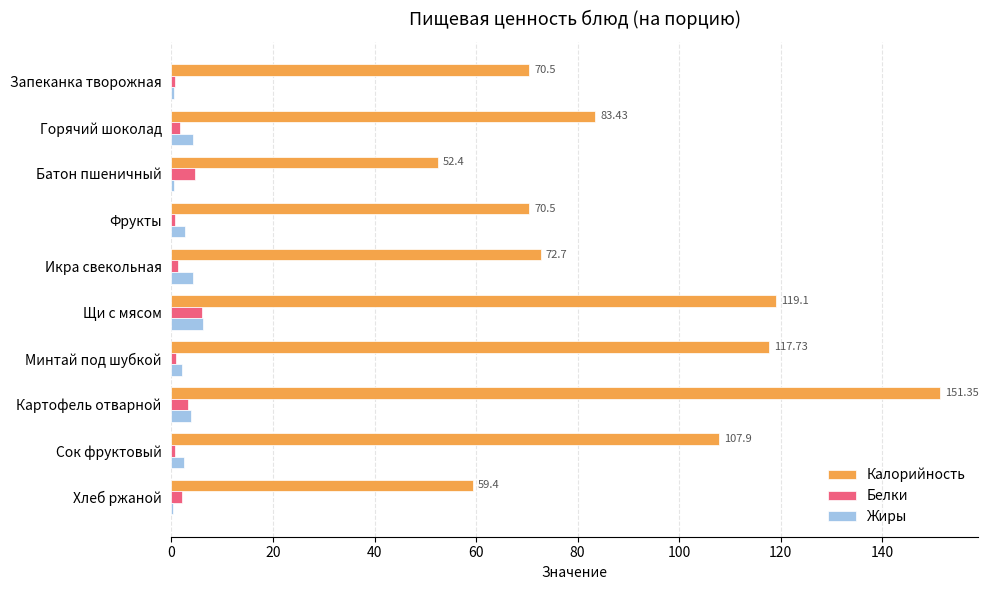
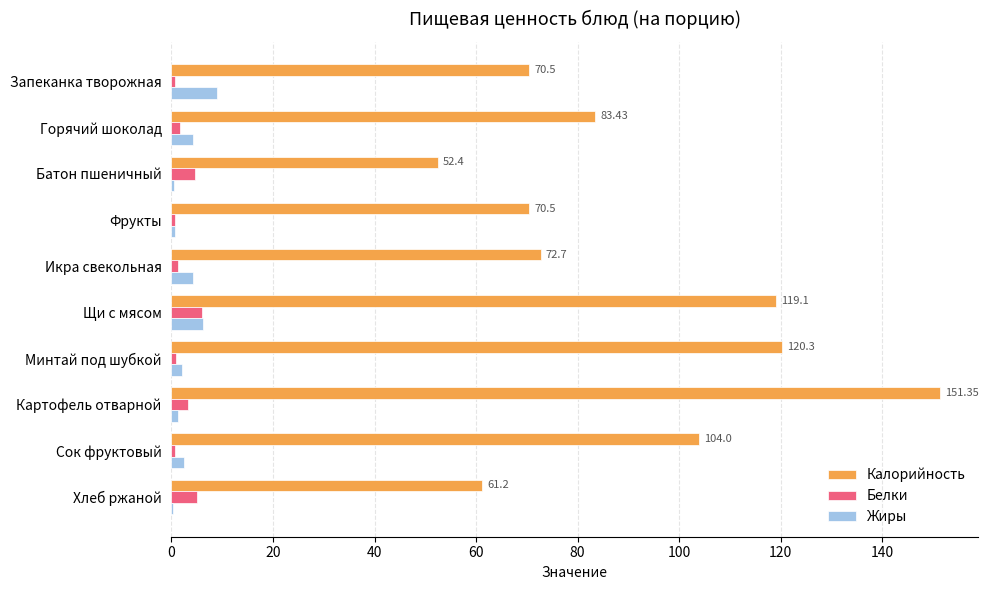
  {
    "Калорийность": {
      "Запеканка творожная": 70.5,
      "Горячий шоколад": 83.43,
      "Батон пшеничный": 52.4,
      "Фрукты": 70.5,
      "Икра свекольная": 72.7,
      "Щи с мясом": 119.1,
-     "Минтай под шубкой": 117.73,
+     "Минтай под шубкой": 120.3,
      "Картофель отварной": 151.35,
-     "Сок фруктовый": 107.9,
-     "Хлеб ржаной": 59.4
+     "Сок фруктовый": 104.0,
+     "Хлеб ржаной": 61.2
    },
    "Белки": {
      "Запеканка творожная": 1,
      "Горячий шоколад": 2,
      "Батон пшеничный": 5,
      "Фрукты": 1,
      "Икра свекольная": 1,
      "Щи с мясом": 6,
      "Минтай под шубкой": 1,
      "Картофель отварной": 3,
      "Сок фруктовый": 1,
-     "Хлеб ржаной": 2
+     "Хлеб ржаной": 5
    },
    "Жиры": {
-     "Запеканка творожная": 0,
+     "Запеканка творожная": 9,
      "Горячий шоколад": 4,
      "Батон пшеничный": 1,
-     "Фрукты": 3,
+     "Фрукты": 1,
      "Икра свекольная": 4,
      "Щи с мясом": 6,
      "Минтай под шубкой": 2,
-     "Картофель отварной": 4,
+     "Картофель отварной": 1,
      "Сок фруктовый": 2
    }
  }
